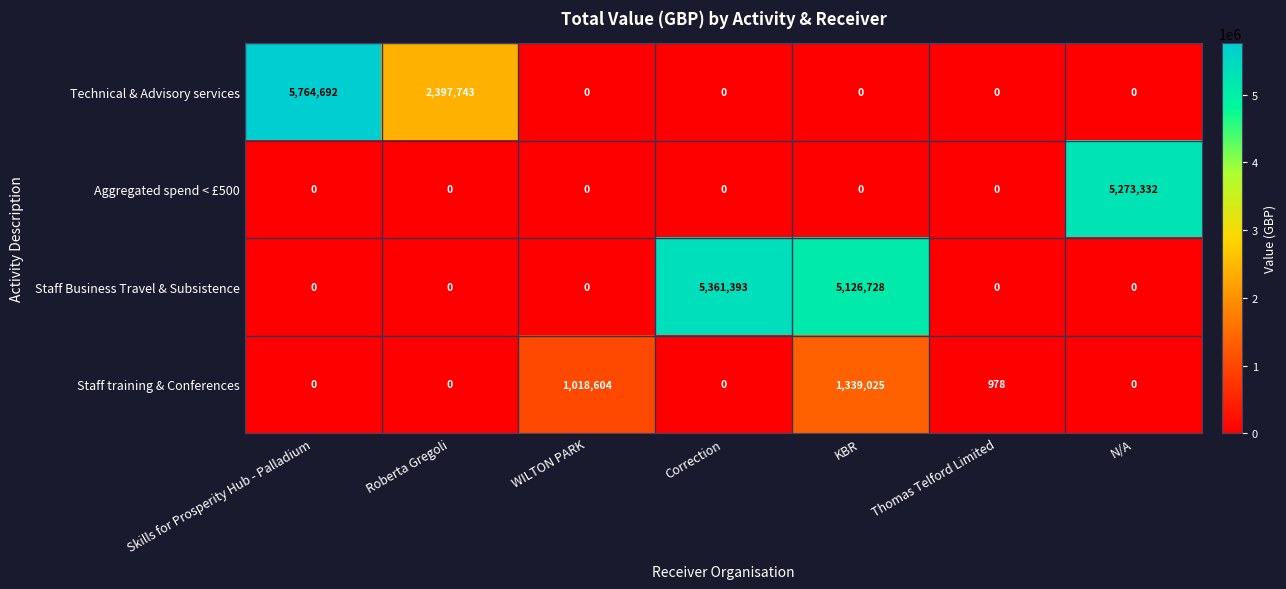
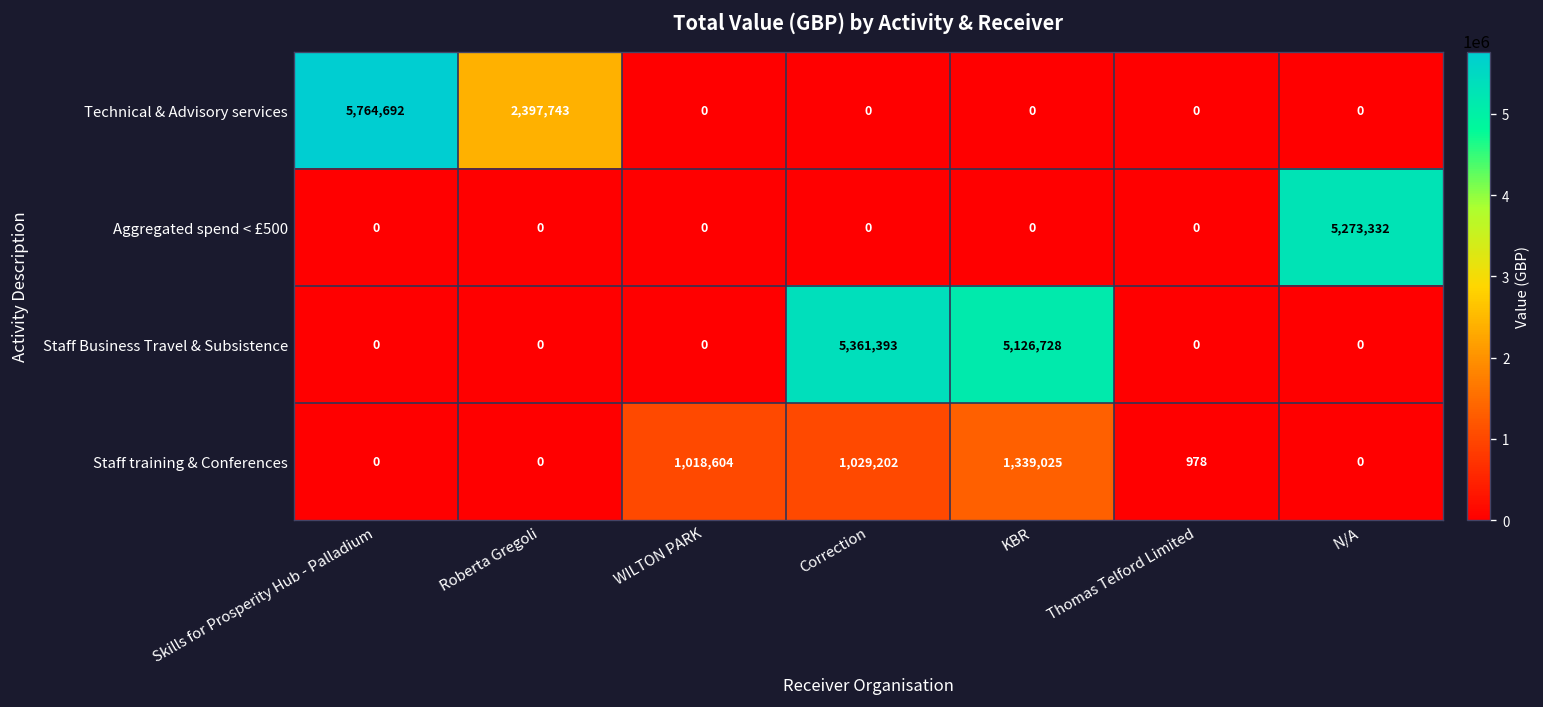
  {
    "Technical & Advisory services": {
      "Skills for Prosperity Hub - Palladium": "5,764,692",
      "Roberta Gregoli": "2,397,743",
      "WILTON PARK": "0",
      "Correction": "0",
      "KBR": "0",
      "Thomas Telford Limited": "0",
      "N/A": "0"
    },
    "Aggregated spend < £500": {
      "Skills for Prosperity Hub - Palladium": "0",
      "Roberta Gregoli": "0",
      "WILTON PARK": "0",
      "Correction": "0",
      "KBR": "0",
      "Thomas Telford Limited": "0",
      "N/A": "5,273,332"
    },
    "Staff Business Travel & Subsistence": {
      "Skills for Prosperity Hub - Palladium": "0",
      "Roberta Gregoli": "0",
      "WILTON PARK": "0",
      "Correction": "5,361,393",
      "KBR": "5,126,728",
      "Thomas Telford Limited": "0",
      "N/A": "0"
    },
    "Staff training & Conferences": {
      "Skills for Prosperity Hub - Palladium": "0",
      "Roberta Gregoli": "0",
      "WILTON PARK": "1,018,604",
-     "Correction": "0",
+     "Correction": "1,029,202",
      "KBR": "1,339,025",
      "Thomas Telford Limited": "978",
      "N/A": "0"
    }
  }
